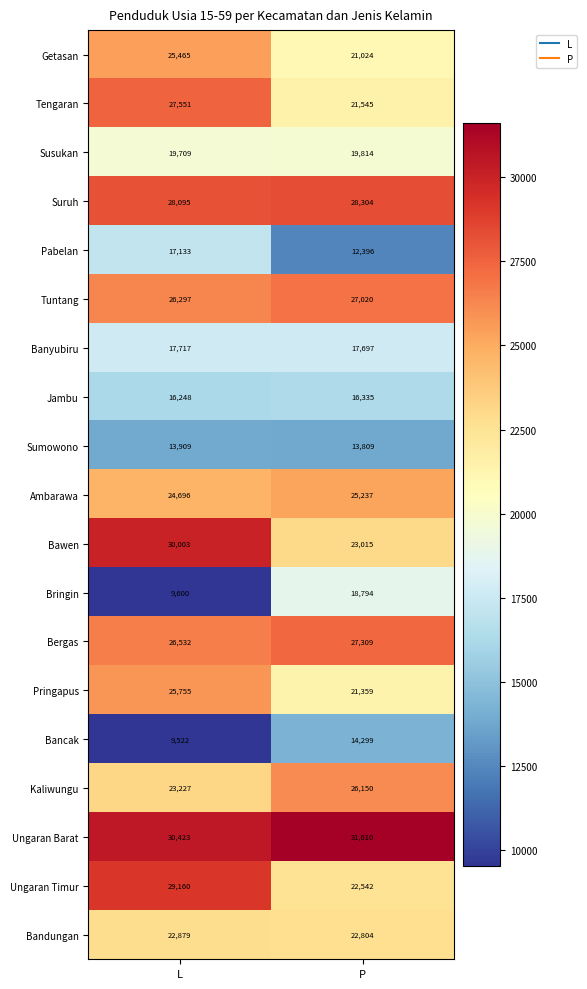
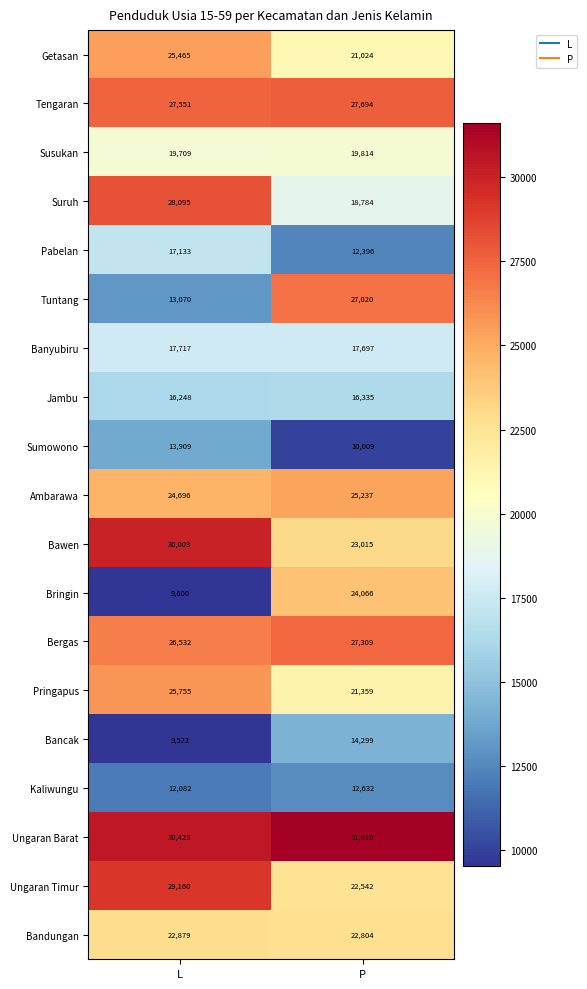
  {
    "Getasan": {
      "L": "25,465",
      "P": "21,024"
    },
    "Tengaran": {
      "L": "27,551",
-     "P": "21,545"
+     "P": "27,694"
    },
    "Susukan": {
      "L": "19,709",
      "P": "19,814"
    },
    "Suruh": {
      "L": "28,095",
-     "P": "28,304"
+     "P": "18,784"
    },
    "Pabelan": {
      "L": "17,133",
      "P": "12,396"
    },
    "Tuntang": {
-     "L": "26,297",
+     "L": "13,070",
      "P": "27,020"
    },
    "Banyubiru": {
      "L": "17,717",
      "P": "17,697"
    },
    "Jambu": {
      "L": "16,248",
      "P": "16,335"
    },
    "Sumowono": {
      "L": "13,909",
-     "P": "13,809"
+     "P": "10,009"
    },
    "Ambarawa": {
      "L": "24,696",
      "P": "25,237"
    },
    "Bawen": {
      "L": "30,003",
      "P": "23,015"
    },
    "Bringin": {
      "L": "9,600",
-     "P": "18,794"
+     "P": "24,066"
    },
    "Bergas": {
      "L": "26,532",
      "P": "27,309"
    },
    "Pringapus": {
      "L": "25,755",
      "P": "21,359"
    },
    "Bancak": {
      "L": "9,522",
      "P": "14,299"
    },
    "Kaliwungu": {
-     "L": "23,227",
-     "P": "26,150"
+     "L": "12,082",
+     "P": "12,632"
    },
    "Ungaran Barat": {
      "L": "30,423",
      "P": "31,610"
    },
    "Ungaran Timur": {
      "L": "29,160",
      "P": "22,542"
    },
    "Bandungan": {
      "L": "22,879",
      "P": "22,804"
    }
  }
